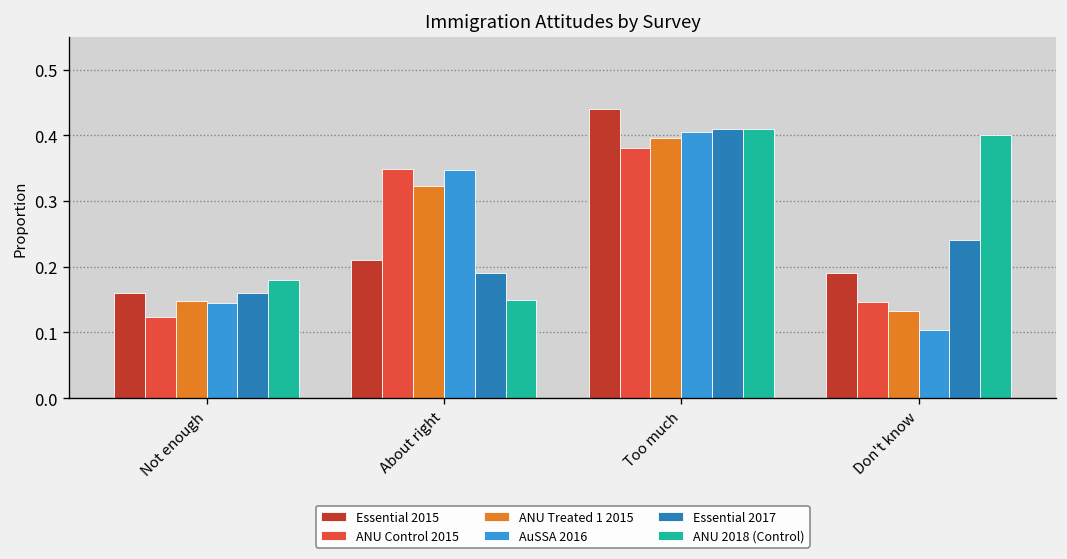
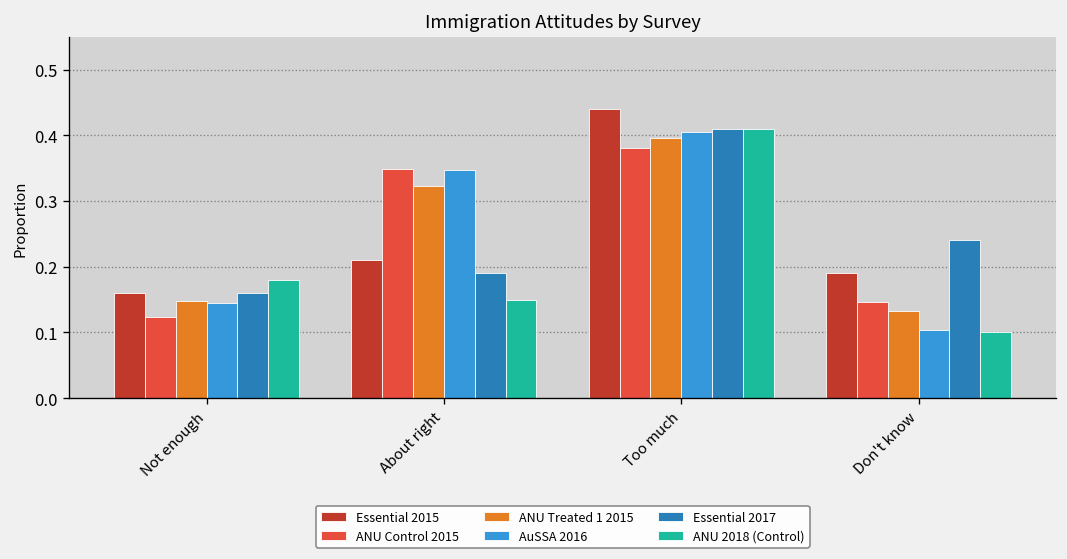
  {
    "ANU 2018 (Control)": {
      "Not enough": 0.18,
      "About right": 0.15,
      "Too much": 0.41,
-     "Don't know": 0.4
+     "Don't know": 0.1
    }
  }
